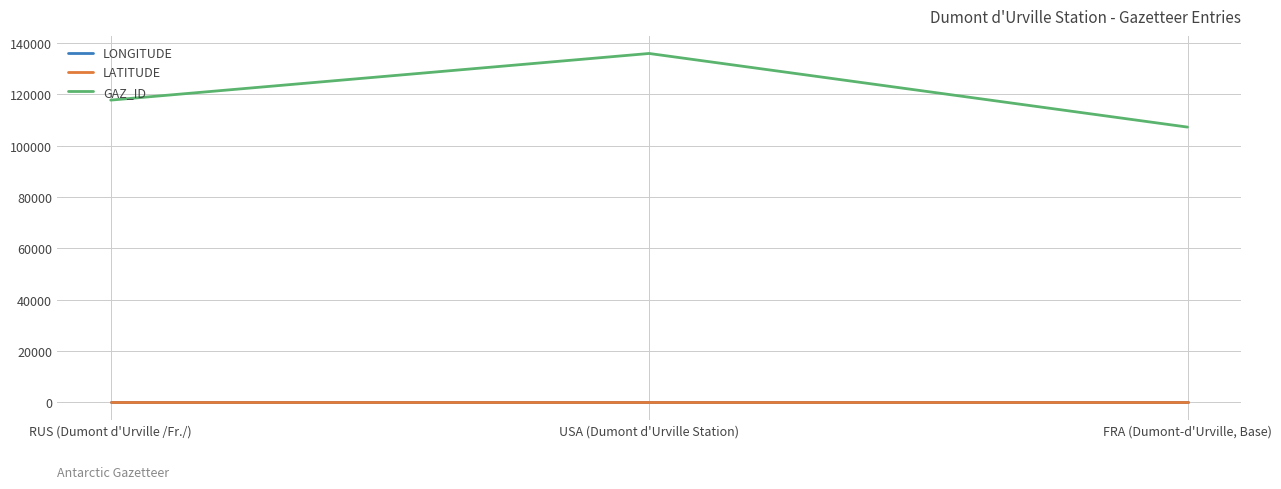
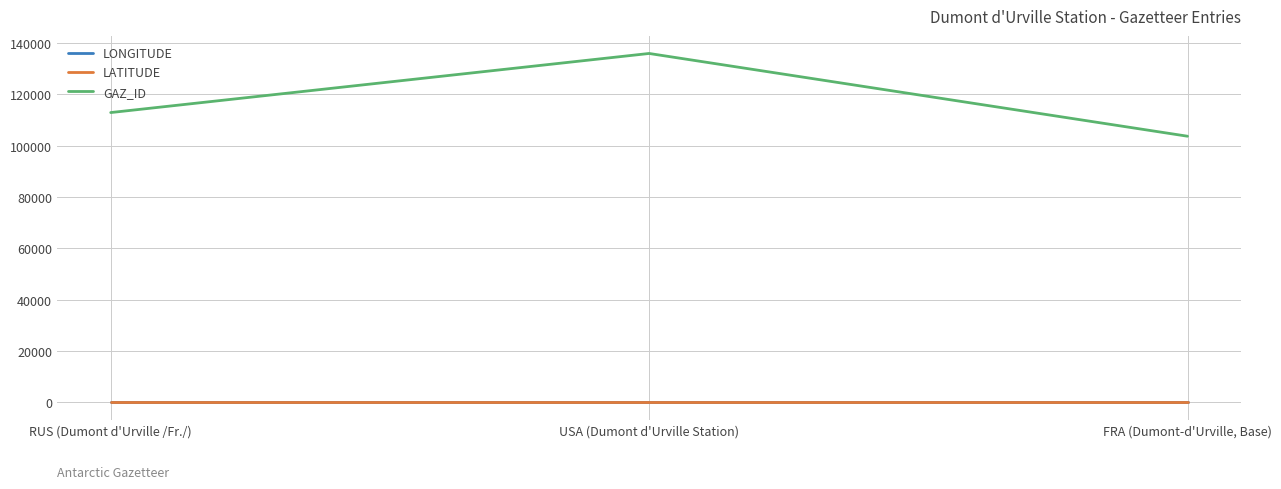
  {
    "LATITUDE": {
      "RUS (Dumont d'Urville /Fr./)": 0,
      "USA (Dumont d'Urville Station)": 0,
      "FRA (Dumont-d'Urville, Base)": 0
    },
    "GAZ_ID": {
-     "RUS (Dumont d'Urville /Fr./)": 118000,
+     "RUS (Dumont d'Urville /Fr./)": 113000,
      "USA (Dumont d'Urville Station)": 136000,
-     "FRA (Dumont-d'Urville, Base)": 107000
+     "FRA (Dumont-d'Urville, Base)": 104000
    }
  }
